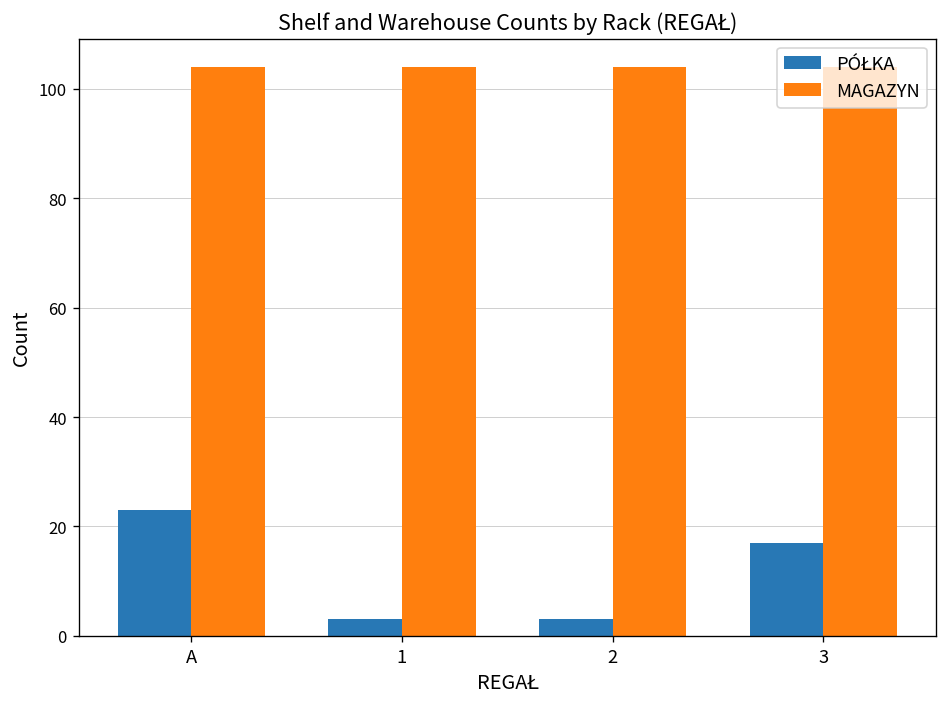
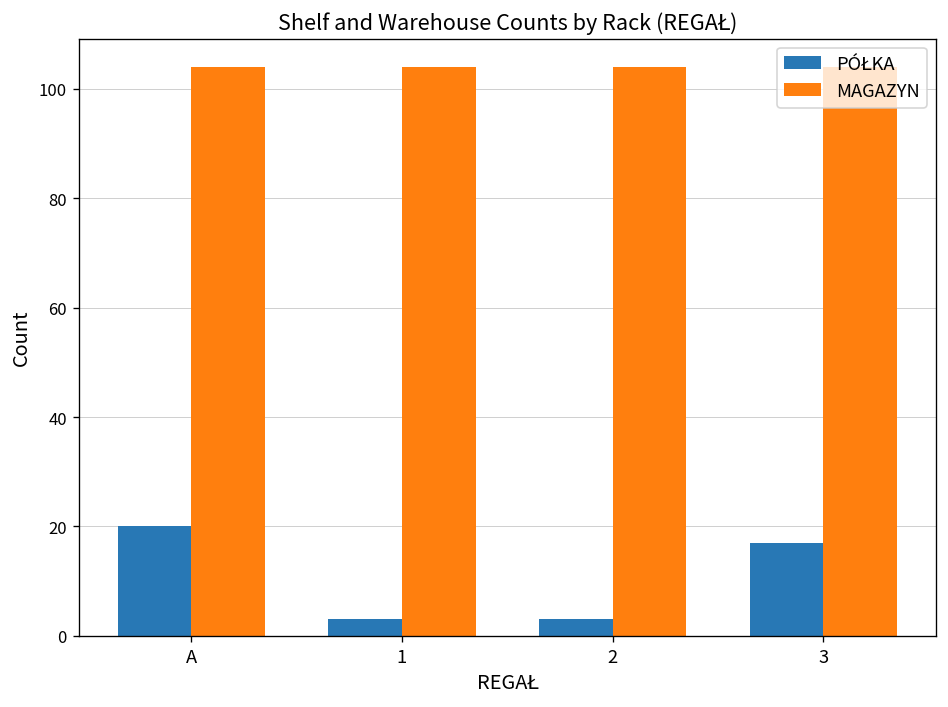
  {
    "PÓŁKA": {
-     "A": 23,
+     "A": 20,
      "1": 3,
      "2": 3,
      "3": 17
    },
    "MAGAZYN": {
      "A": 104,
      "1": 104,
      "2": 104
    }
  }
